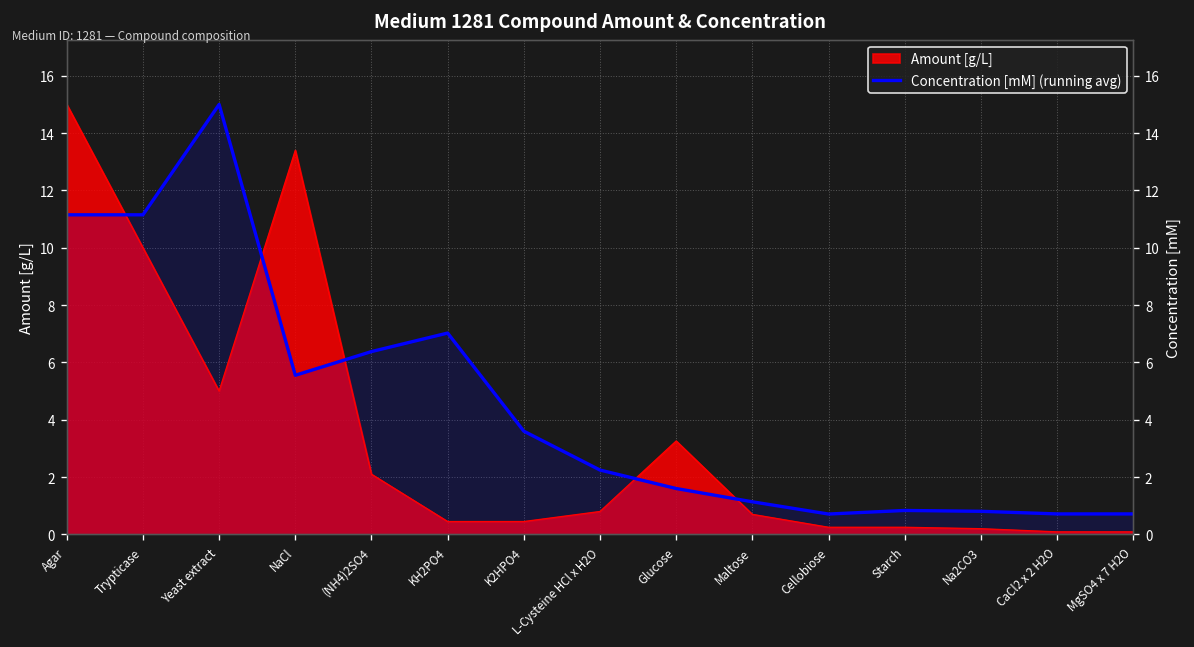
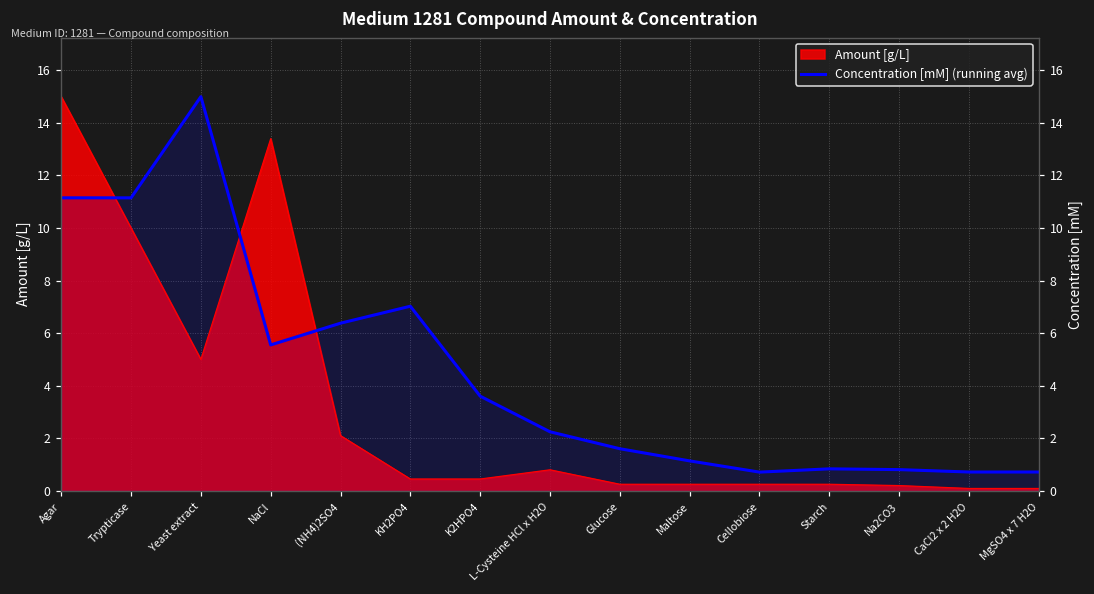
  {
    "Amount [g/L]": {
      "Agar": 15.0,
      "Trypticase": 10.0,
      "Yeast extract": 5.0,
      "NaCl": 13.4,
      "(NH4)2SO4": 2.1,
      "KH2PO4": 0.5,
      "K2HPO4": 0.5,
      "L-Cysteine HCl x H2O": 0.8,
-     "Glucose": 3.3,
-     "Maltose": 0.7,
+     "Glucose": 0.3,
+     "Maltose": 0.3,
      "Cellobiose": 0.3,
      "Starch": 0.3,
      "Na2CO3": 0.2,
      "CaCl2 x 2 H2O": 0.1,
      "MgSO4 x 7 H2O": 0.1
    },
    "Concentration [mM] (running avg)": {
      "Agar": 11.1,
      "Trypticase": 11.1,
      "Yeast extract": 15.0,
      "NaCl": 5.6,
      "(NH4)2SO4": 6.4,
      "KH2PO4": 7.0,
      "K2HPO4": 3.6,
      "L-Cysteine HCl x H2O": 2.2,
      "Glucose": 1.6,
      "Maltose": 1.1,
      "Cellobiose": 0.7,
      "Starch": 0.8,
      "Na2CO3": 0.8,
      "CaCl2 x 2 H2O": 0.7,
      "MgSO4 x 7 H2O": 0.7
    }
  }
